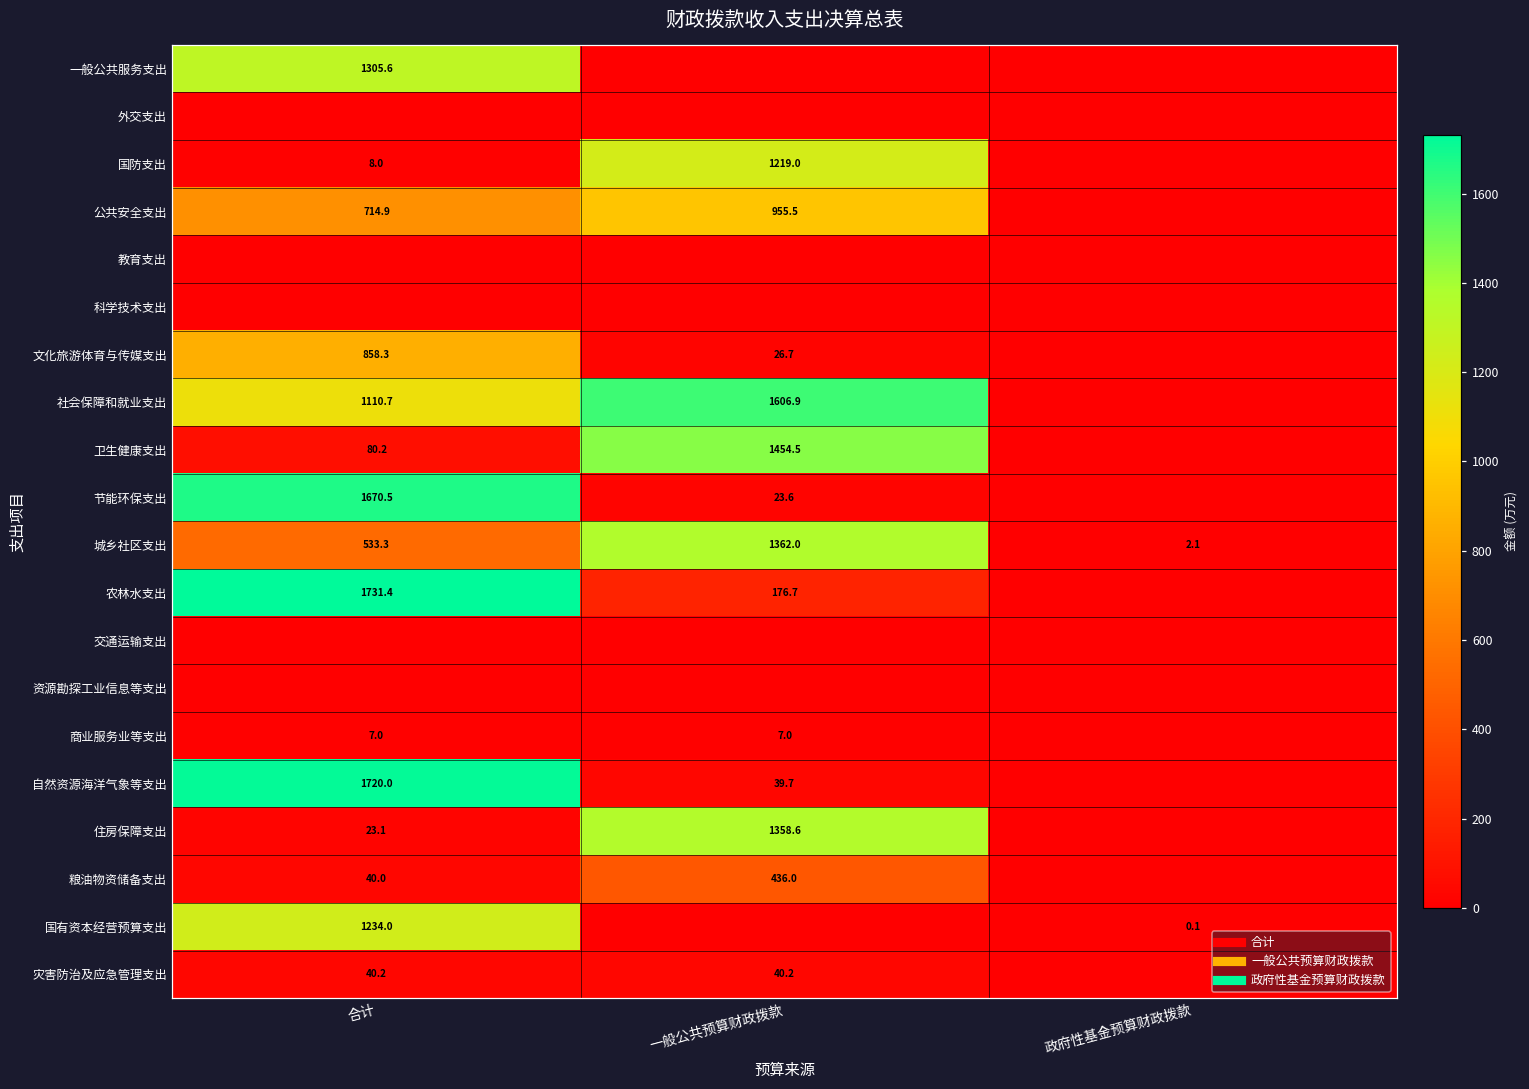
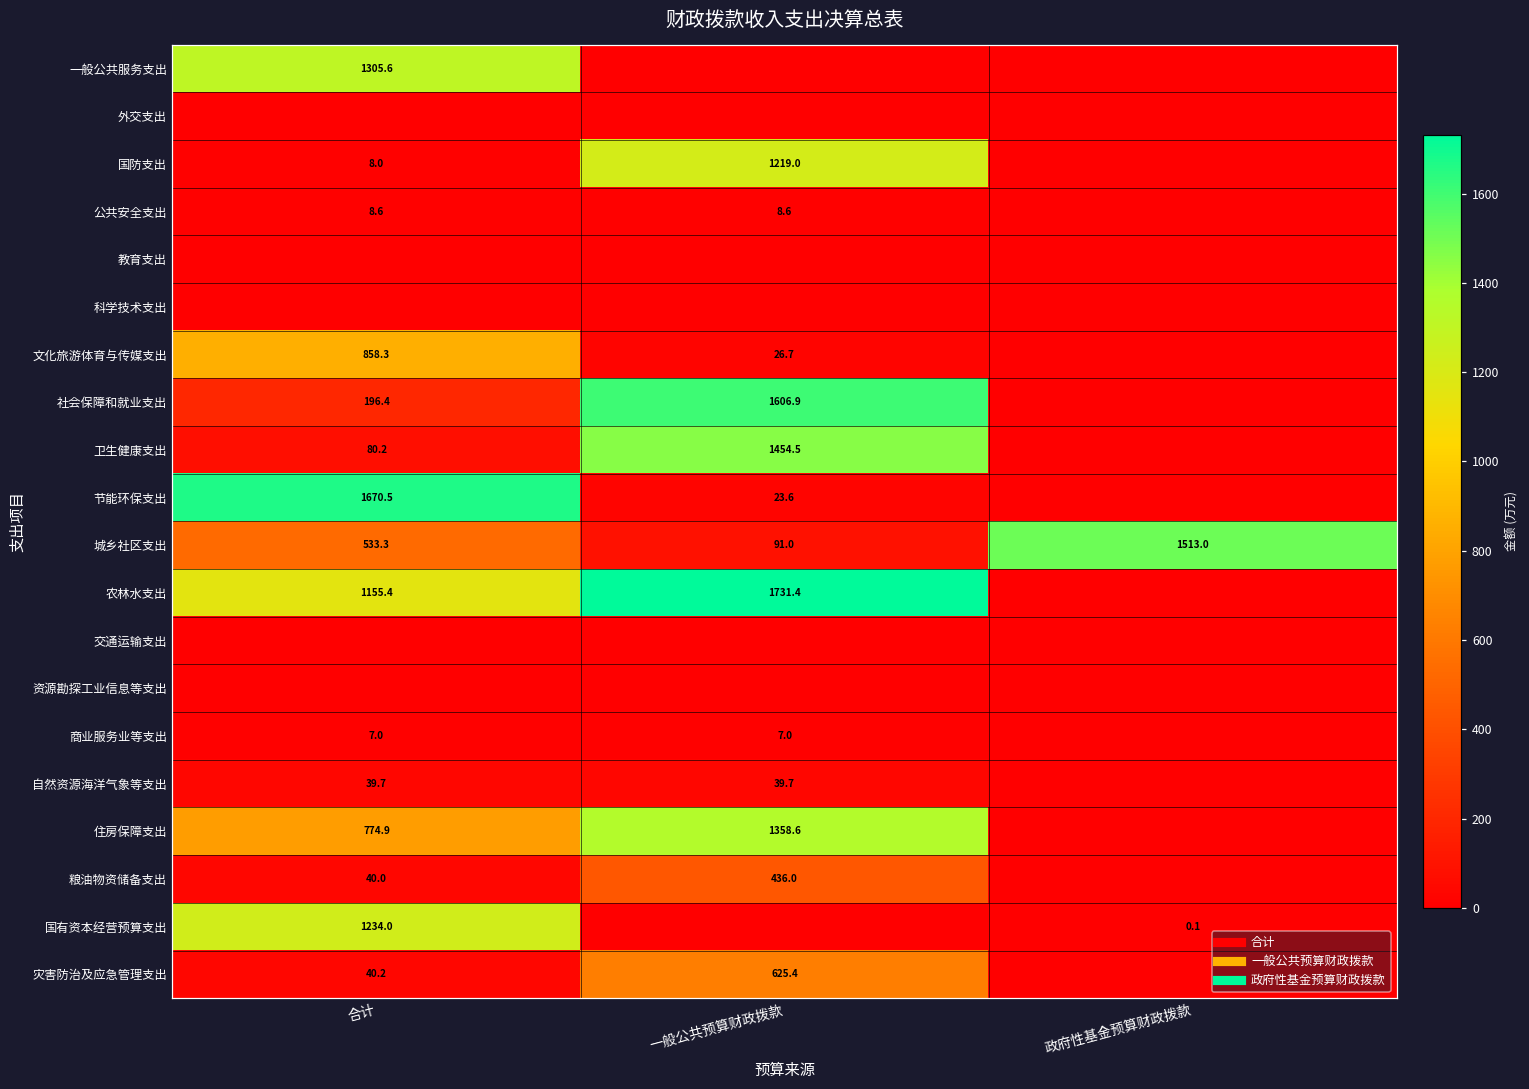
  {
    "一般公共服务支出": {
      "合计": 1305.6
    },
    "国防支出": {
      "合计": 8.0,
      "一般公共预算财政拨款": 1219.0
    },
    "公共安全支出": {
-     "合计": 714.9,
-     "一般公共预算财政拨款": 955.5
+     "合计": 8.6,
+     "一般公共预算财政拨款": 8.6
    },
    "文化旅游体育与传媒支出": {
      "合计": 858.3,
      "一般公共预算财政拨款": 26.7
    },
    "社会保障和就业支出": {
-     "合计": 1110.7,
+     "合计": 196.4,
      "一般公共预算财政拨款": 1606.9
    },
    "卫生健康支出": {
      "合计": 80.2,
      "一般公共预算财政拨款": 1454.5
    },
    "节能环保支出": {
      "合计": 1670.5,
      "一般公共预算财政拨款": 23.6
    },
    "城乡社区支出": {
      "合计": 533.3,
-     "一般公共预算财政拨款": 1362.0,
-     "政府性基金预算财政拨款": 2.1
+     "一般公共预算财政拨款": 91.0,
+     "政府性基金预算财政拨款": 1513.0
    },
    "农林水支出": {
-     "合计": 1731.4,
-     "一般公共预算财政拨款": 176.7
+     "合计": 1155.4,
+     "一般公共预算财政拨款": 1731.4
    },
    "商业服务业等支出": {
      "合计": 7.0,
      "一般公共预算财政拨款": 7.0
    },
    "自然资源海洋气象等支出": {
-     "合计": 1720.0,
+     "合计": 39.7,
      "一般公共预算财政拨款": 39.7
    },
    "住房保障支出": {
-     "合计": 23.1,
+     "合计": 774.9,
      "一般公共预算财政拨款": 1358.6
    },
    "粮油物资储备支出": {
      "合计": 40.0,
      "一般公共预算财政拨款": 436.0
    },
    "国有资本经营预算支出": {
      "合计": 1234.0,
      "政府性基金预算财政拨款": 0.1
    },
    "灾害防治及应急管理支出": {
      "合计": 40.2,
-     "一般公共预算财政拨款": 40.2
+     "一般公共预算财政拨款": 625.4
    }
  }
